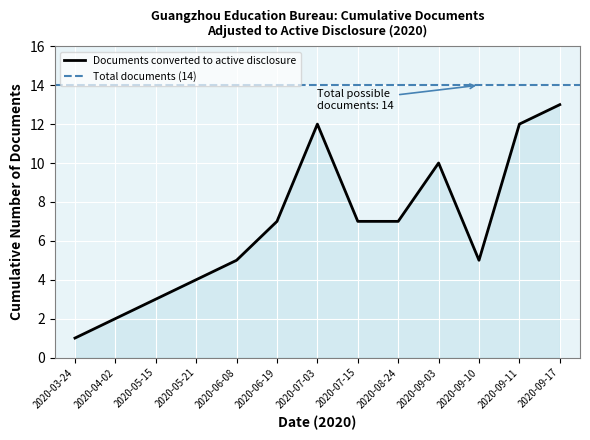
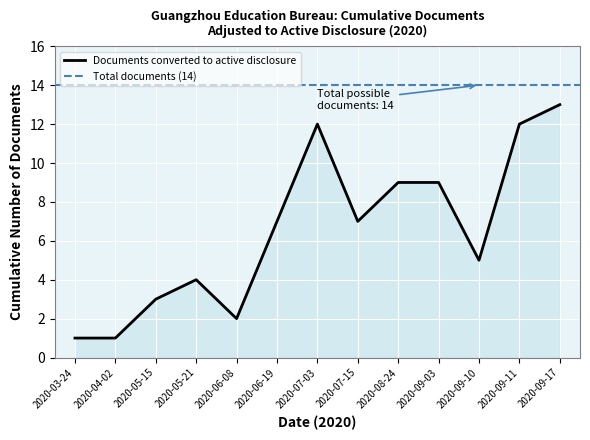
  {
    "2020-03-24": 1,
-   "2020-04-02": 2,
+   "2020-04-02": 1,
    "2020-05-15": 3,
    "2020-05-21": 4,
-   "2020-06-08": 5,
+   "2020-06-08": 2,
    "2020-06-19": 7,
    "2020-07-15": 7,
-   "2020-08-24": 7,
-   "2020-09-03": 10,
+   "2020-08-24": 9,
+   "2020-09-03": 9,
    "2020-09-10": 5,
    "2020-09-11": 12,
    "2020-09-17": 13
  }
